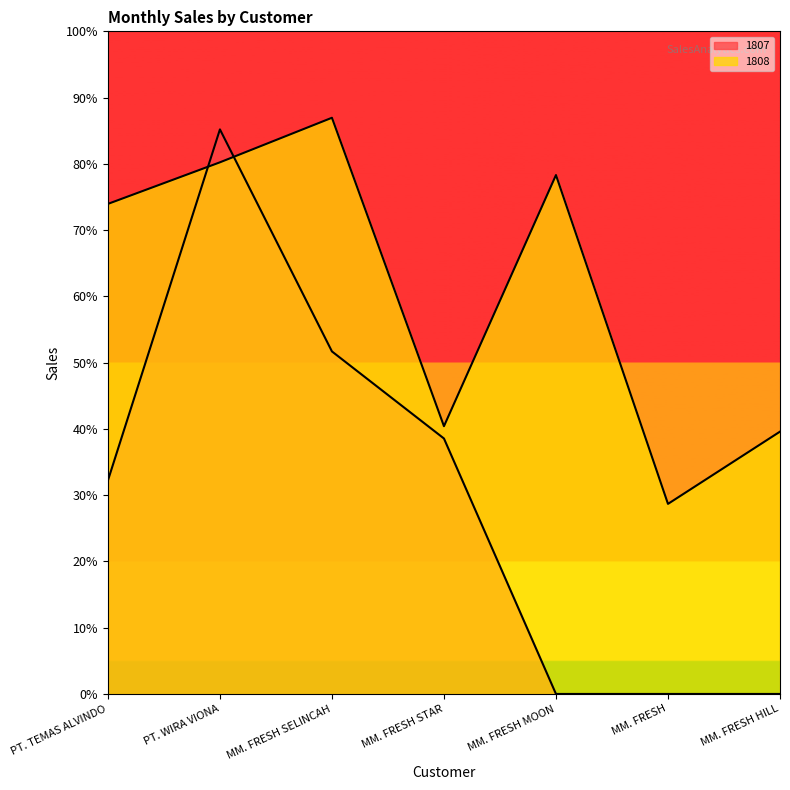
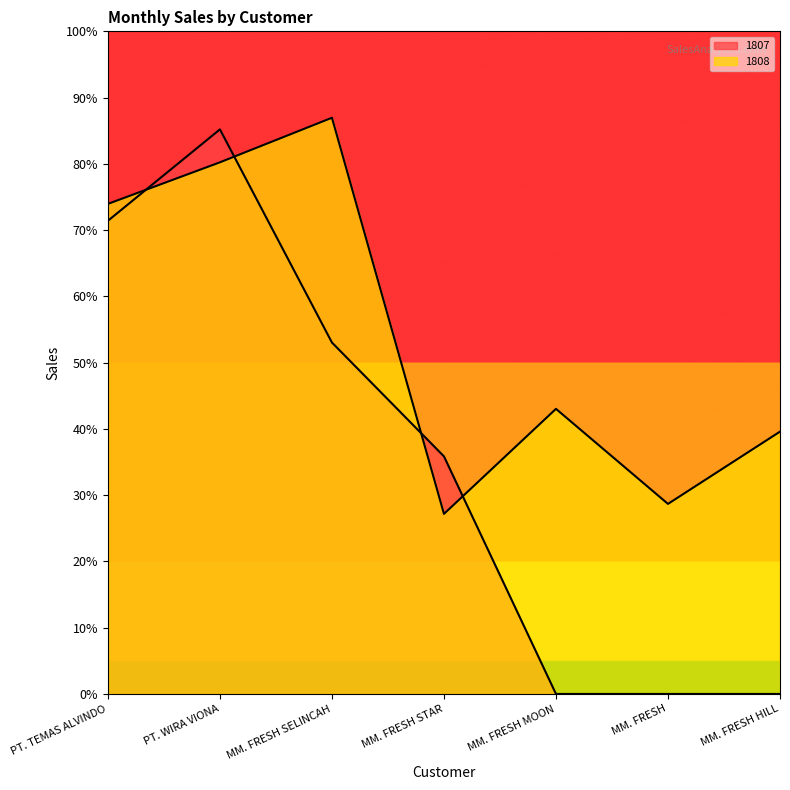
  {
    "1807": {
-     "PT. TEMAS ALVINDO": "32%",
+     "PT. TEMAS ALVINDO": "71%",
      "PT. WIRA VIONA": "85%",
-     "MM. FRESH SELINCAH": "52%",
-     "MM. FRESH STAR": "39%",
+     "MM. FRESH SELINCAH": "53%",
+     "MM. FRESH STAR": "36%",
      "MM. FRESH MOON": "0%",
      "MM. FRESH": "0%",
      "MM. FRESH HILL": "0%"
    },
    "1808": {
      "PT. TEMAS ALVINDO": "74%",
      "PT. WIRA VIONA": "80%",
      "MM. FRESH SELINCAH": "87%",
-     "MM. FRESH STAR": "40%",
-     "MM. FRESH MOON": "78%",
+     "MM. FRESH STAR": "27%",
+     "MM. FRESH MOON": "43%",
      "MM. FRESH": "29%",
      "MM. FRESH HILL": "40%"
    }
  }
